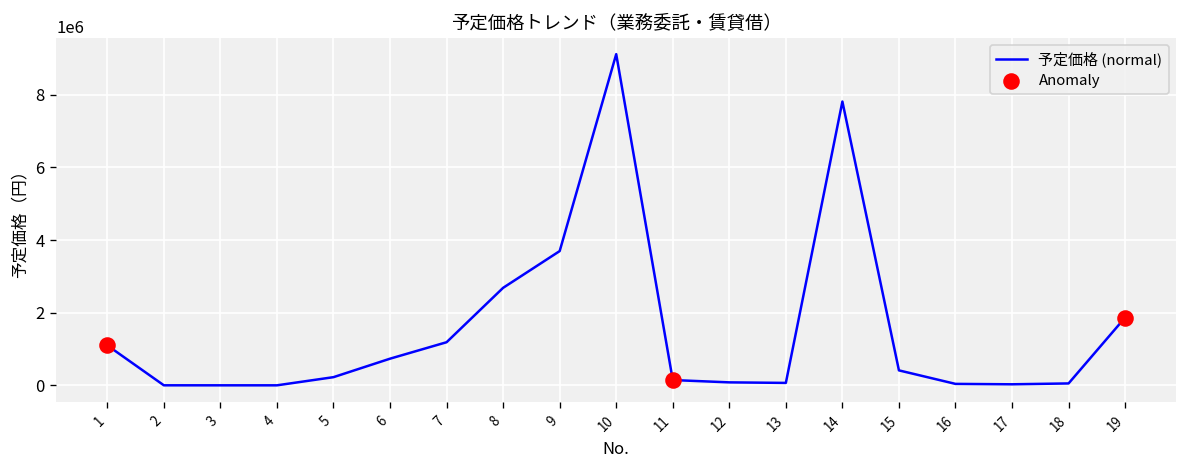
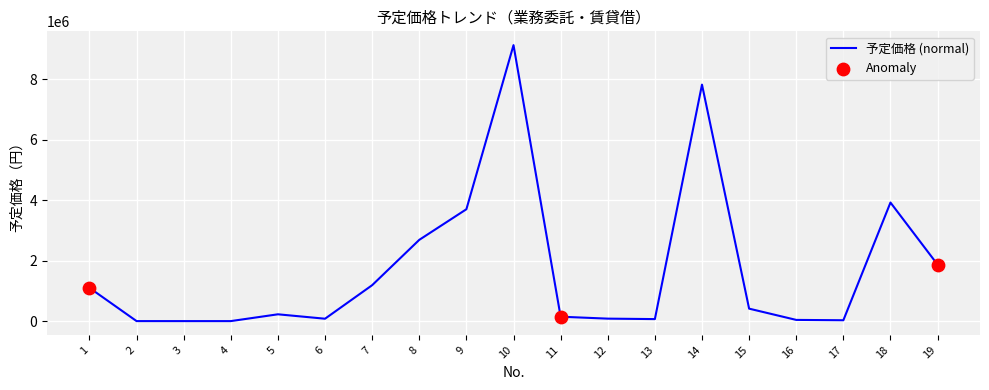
  {
    "予定価格 (normal)": {
      "2": 0,
      "3": 0,
      "4": 0,
      "5": 200000,
-     "6": 700000,
+     "6": 100000,
      "7": 1200000,
      "8": 2700000,
      "9": 3700000,
      "10": 9100000,
      "12": 100000,
      "13": 100000,
      "14": 7800000,
      "15": 400000,
      "16": 0,
      "17": 0,
-     "18": 100000
+     "18": 3900000
    }
  }
